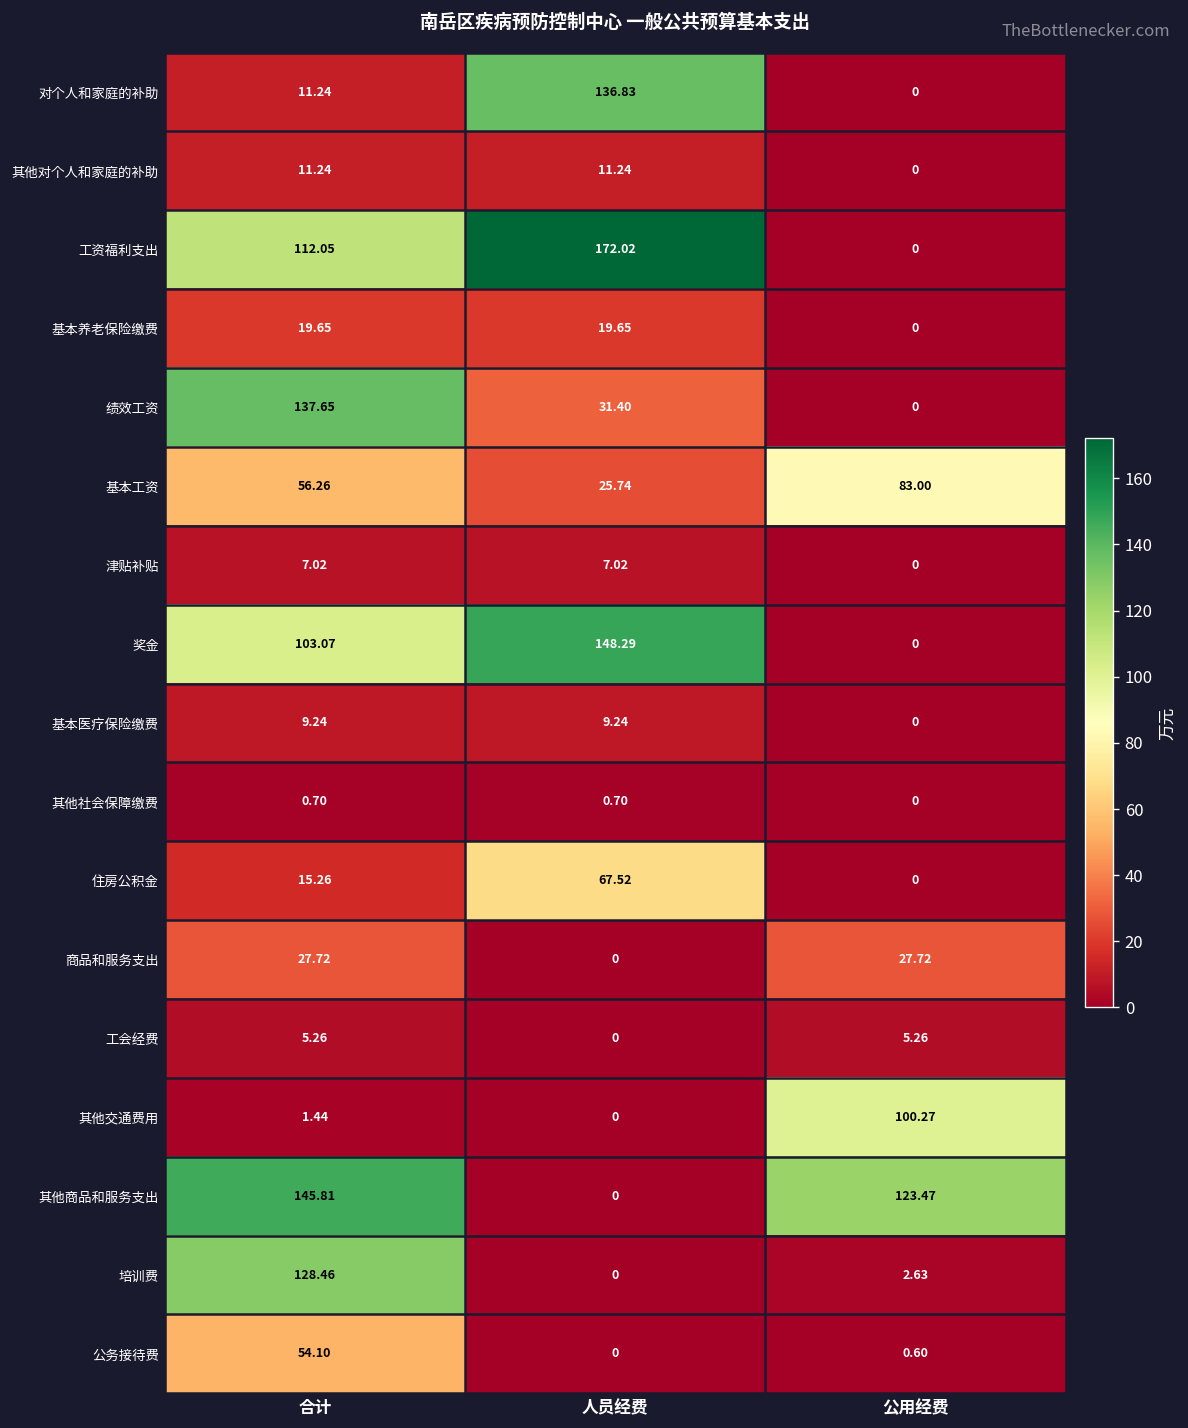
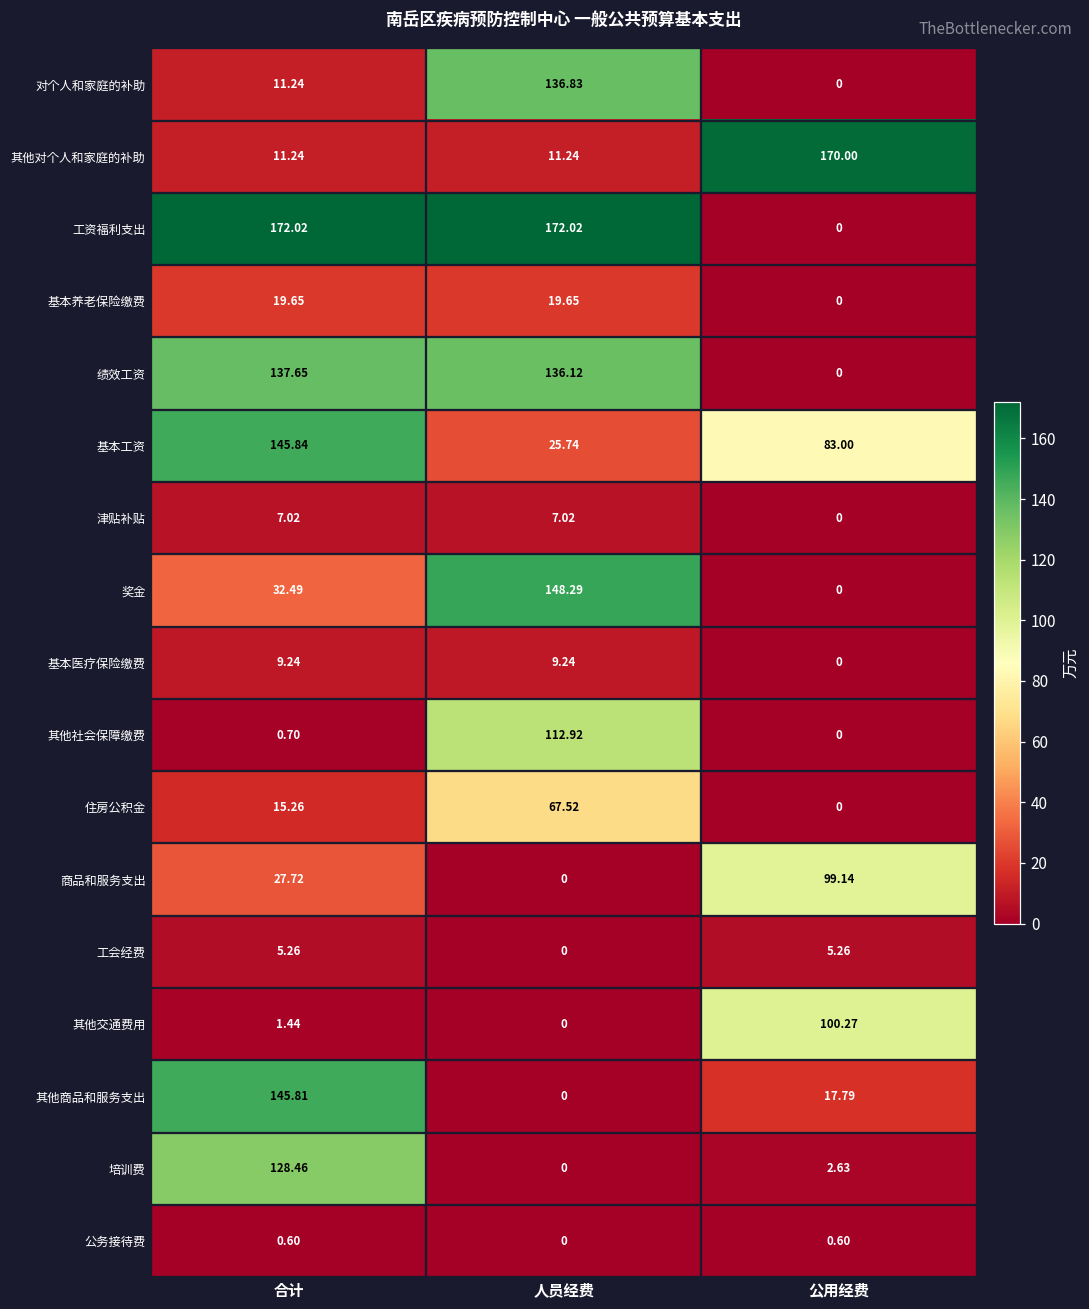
  {
    "对个人和家庭的补助": {
      "合计": 11.24,
      "人员经费": 136.83,
      "公用经费": 0
    },
    "其他对个人和家庭的补助": {
      "合计": 11.24,
      "人员经费": 11.24,
-     "公用经费": 0
+     "公用经费": 170.00
    },
    "工资福利支出": {
-     "合计": 112.05,
+     "合计": 172.02,
      "人员经费": 172.02,
      "公用经费": 0
    },
    "基本养老保险缴费": {
      "合计": 19.65,
      "人员经费": 19.65,
      "公用经费": 0
    },
    "绩效工资": {
      "合计": 137.65,
-     "人员经费": 31.40,
+     "人员经费": 136.12,
      "公用经费": 0
    },
    "基本工资": {
-     "合计": 56.26,
+     "合计": 145.84,
      "人员经费": 25.74,
      "公用经费": 83.00
    },
    "津贴补贴": {
      "合计": 7.02,
      "人员经费": 7.02,
      "公用经费": 0
    },
    "奖金": {
-     "合计": 103.07,
+     "合计": 32.49,
      "人员经费": 148.29,
      "公用经费": 0
    },
    "基本医疗保险缴费": {
      "合计": 9.24,
      "人员经费": 9.24,
      "公用经费": 0
    },
    "其他社会保障缴费": {
      "合计": 0.70,
-     "人员经费": 0.70,
+     "人员经费": 112.92,
      "公用经费": 0
    },
    "住房公积金": {
      "合计": 15.26,
      "人员经费": 67.52,
      "公用经费": 0
    },
    "商品和服务支出": {
      "合计": 27.72,
      "人员经费": 0,
-     "公用经费": 27.72
+     "公用经费": 99.14
    },
    "工会经费": {
      "合计": 5.26,
      "人员经费": 0,
      "公用经费": 5.26
    },
    "其他交通费用": {
      "合计": 1.44,
      "人员经费": 0,
      "公用经费": 100.27
    },
    "其他商品和服务支出": {
      "合计": 145.81,
      "人员经费": 0,
-     "公用经费": 123.47
+     "公用经费": 17.79
    },
    "培训费": {
      "合计": 128.46,
      "人员经费": 0,
      "公用经费": 2.63
    },
    "公务接待费": {
-     "合计": 54.10,
+     "合计": 0.60,
      "人员经费": 0,
      "公用经费": 0.60
    }
  }
